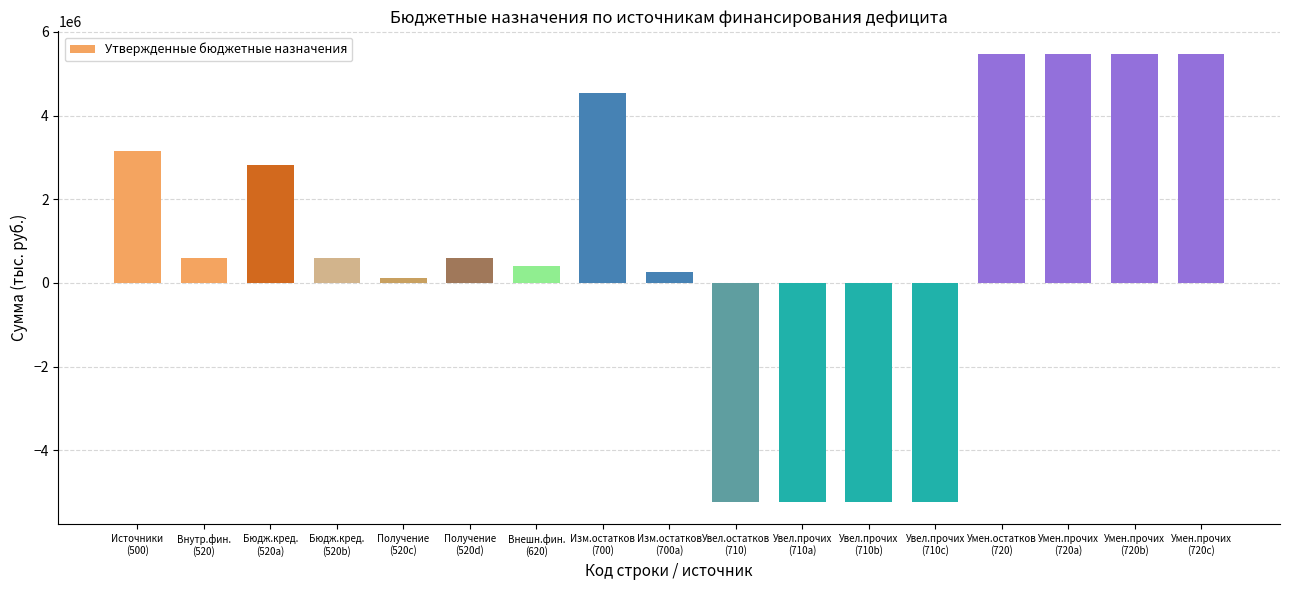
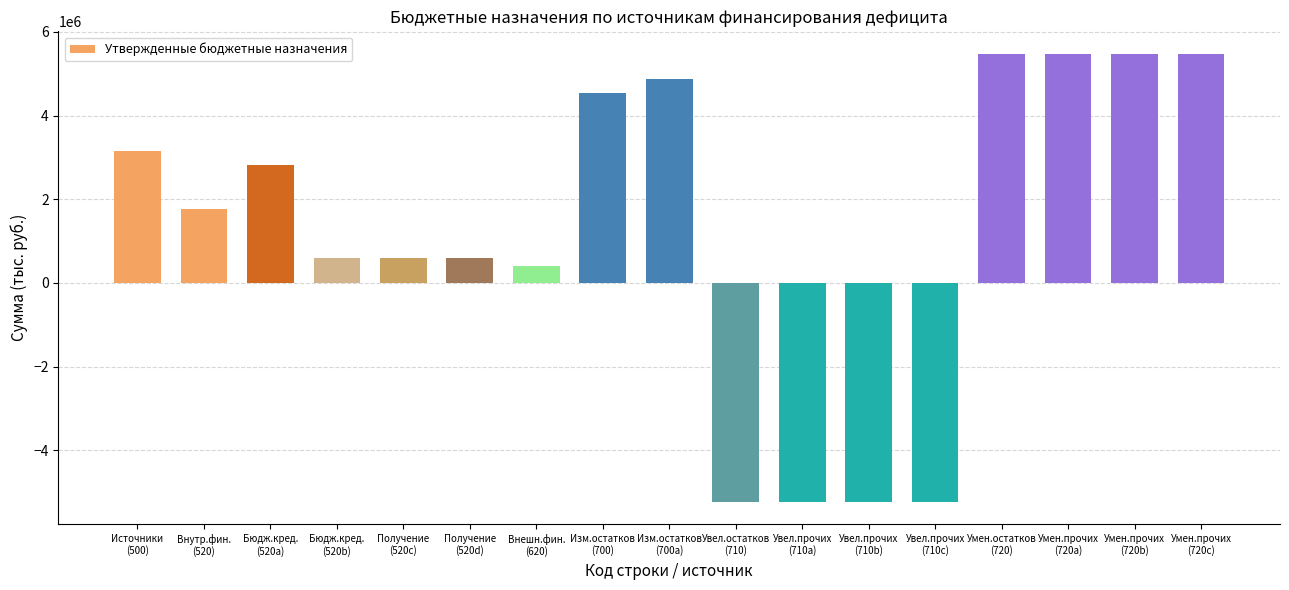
  {
    "Источники (500)": 3200000,
-   "Внутр.фин. (520)": 600000,
+   "Внутр.фин. (520)": 1800000,
    "Бюдж.кред. (520a)": 2800000,
    "Бюдж.кред. (520b)": 600000,
-   "Получение (520c)": 100000,
+   "Получение (520c)": 600000,
    "Получение (520d)": 600000,
    "Внешн.фин. (620)": 400000,
    "Изм.остатков (700)": 4500000,
-   "Изм.остатков (700a)": 300000,
+   "Изм.остатков (700a)": 4900000,
    "Увел.остатков (710)": -5200000,
    "Увел.прочих (710a)": -5200000,
    "Увел.прочих (710b)": -5200000,
    "Увел.прочих (710c)": -5200000,
    "Умен.остатков (720)": 5500000,
    "Умен.прочих (720a)": 5500000,
    "Умен.прочих (720b)": 5500000,
    "Умен.прочих (720c)": 5500000
  }
